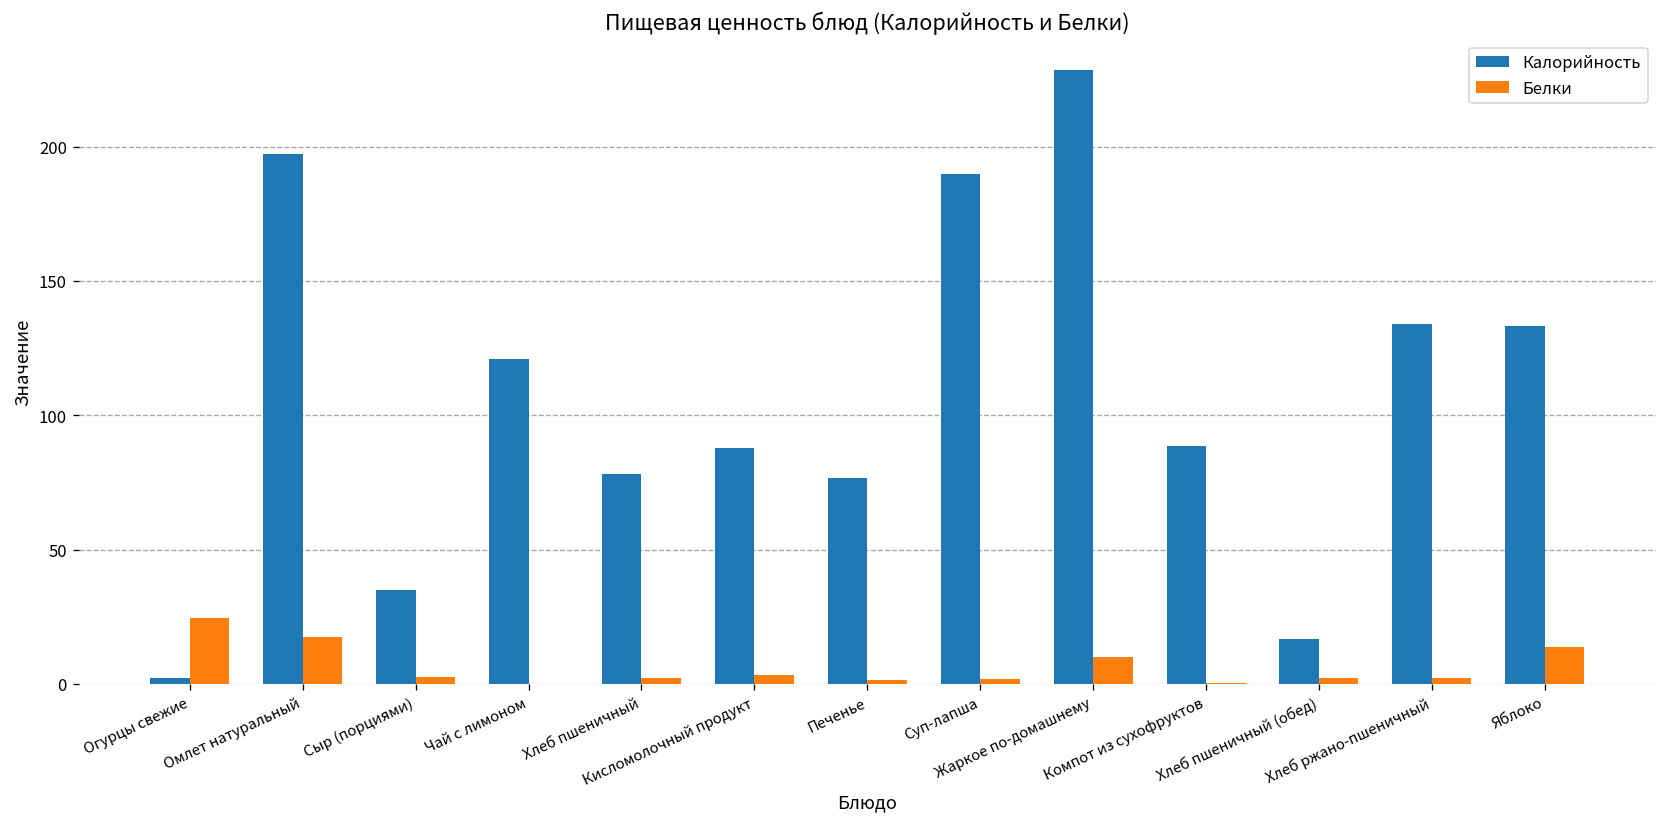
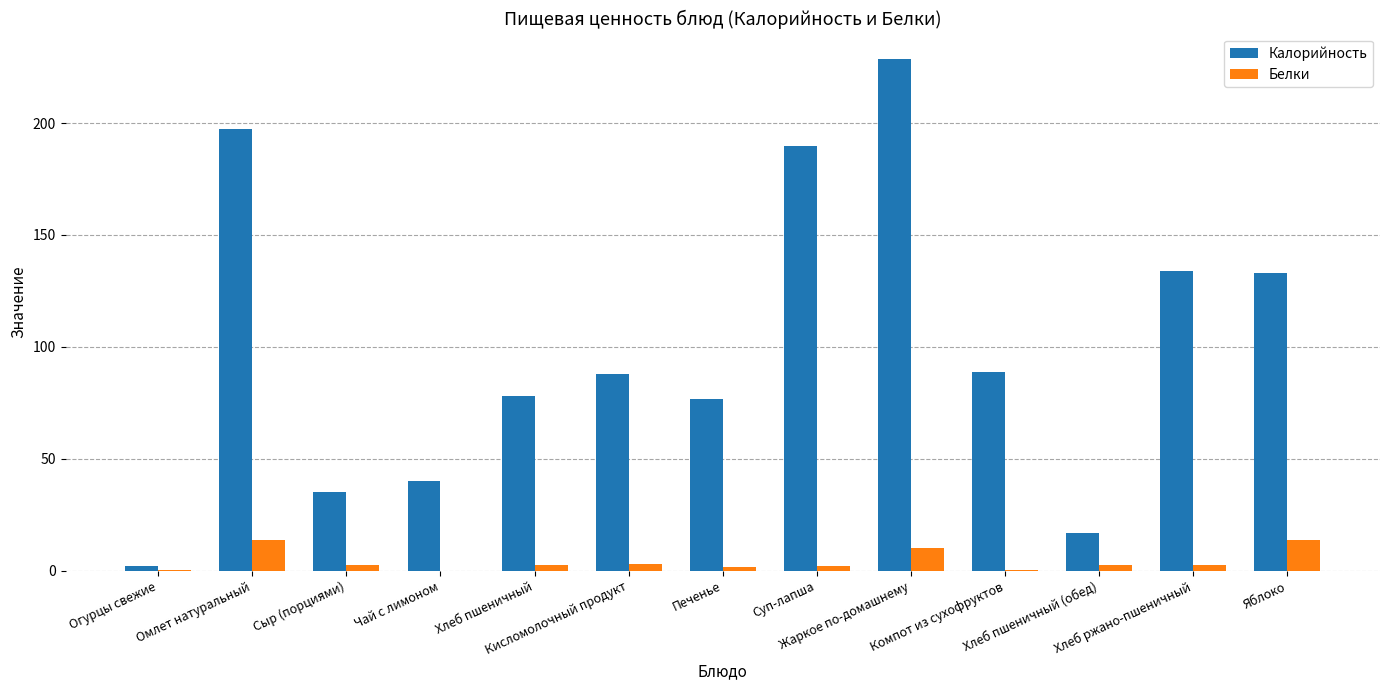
  {
    "Калорийность": {
      "Огурцы свежие": 2,
      "Омлет натуральный": 197,
      "Сыр (порциями)": 35,
-     "Чай с лимоном": 121,
+     "Чай с лимоном": 40,
      "Хлеб пшеничный": 78,
      "Кисломолочный продукт": 88,
      "Печенье": 77,
      "Суп-лапша": 190,
      "Жаркое по-домашнему": 229,
      "Компот из сухофруктов": 89,
      "Хлеб пшеничный (обед)": 17,
      "Хлеб ржано-пшеничный": 134,
      "Яблоко": 133
    },
    "Белки": {
-     "Огурцы свежие": 24,
-     "Омлет натуральный": 18,
+     "Огурцы свежие": 0,
+     "Омлет натуральный": 14,
      "Сыр (порциями)": 3,
      "Чай с лимоном": 0,
      "Хлеб пшеничный": 2,
      "Кисломолочный продукт": 3,
      "Печенье": 2,
      "Суп-лапша": 2,
      "Жаркое по-домашнему": 10,
      "Хлеб пшеничный (обед)": 2,
      "Хлеб ржано-пшеничный": 2,
      "Яблоко": 14
    }
  }
